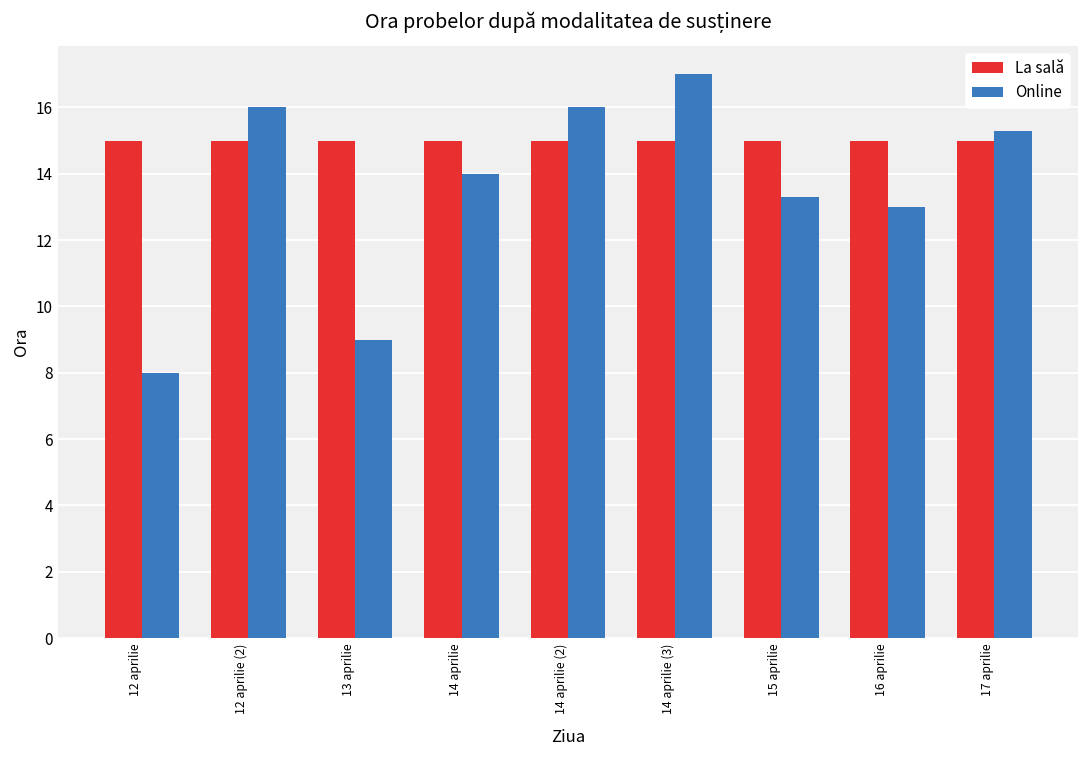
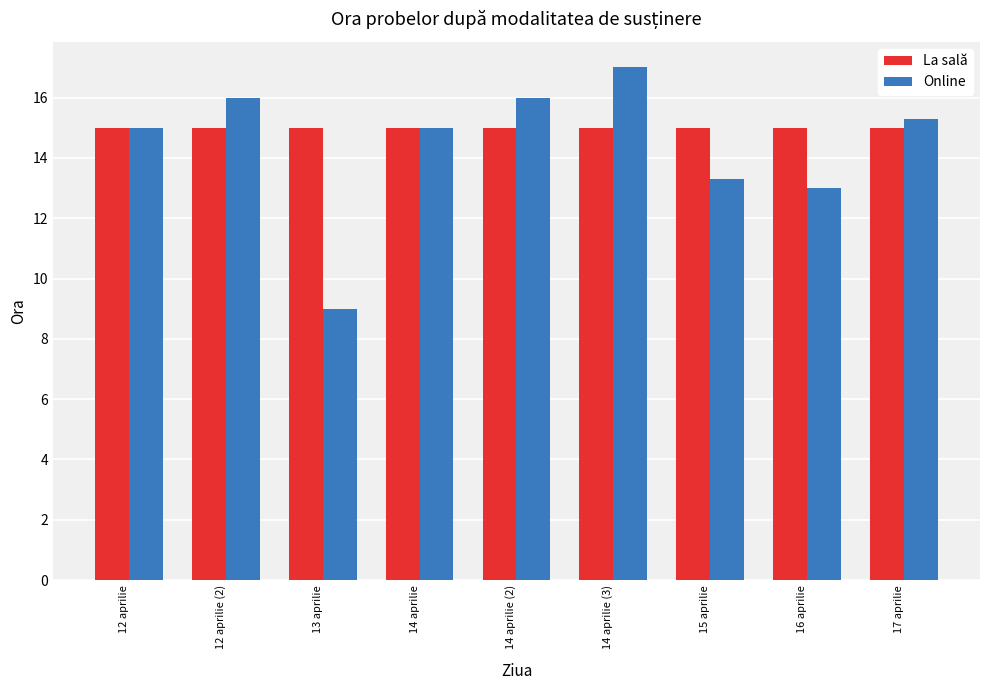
  {
    "La sală": {
      "12 aprilie": 15,
      "12 aprilie (2)": 15,
      "13 aprilie": 15,
      "14 aprilie": 15,
      "14 aprilie (2)": 15,
      "14 aprilie (3)": 15,
      "15 aprilie": 15,
      "16 aprilie": 15,
      "17 aprilie": 15
    },
    "Online": {
-     "12 aprilie": 8,
+     "12 aprilie": 15,
      "12 aprilie (2)": 16,
      "13 aprilie": 9,
-     "14 aprilie": 14,
+     "14 aprilie": 15,
      "14 aprilie (2)": 16,
      "14 aprilie (3)": 17,
      "15 aprilie": 13.3,
      "16 aprilie": 13,
      "17 aprilie": 15.3
    }
  }
